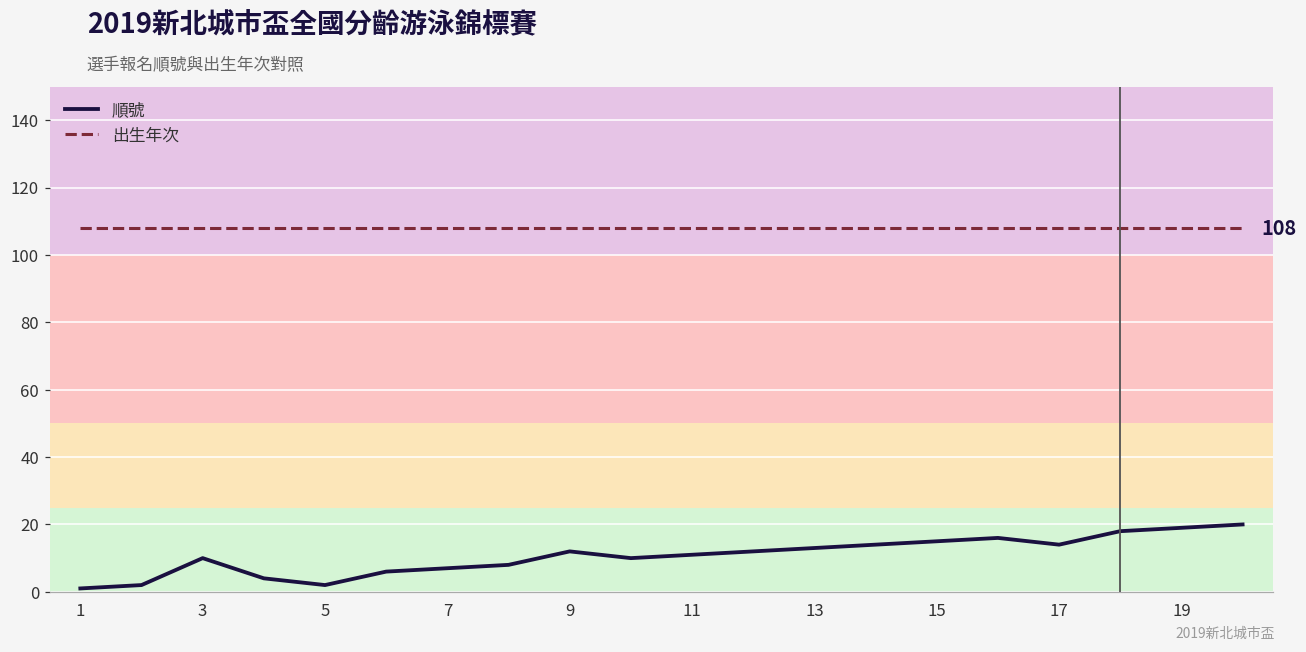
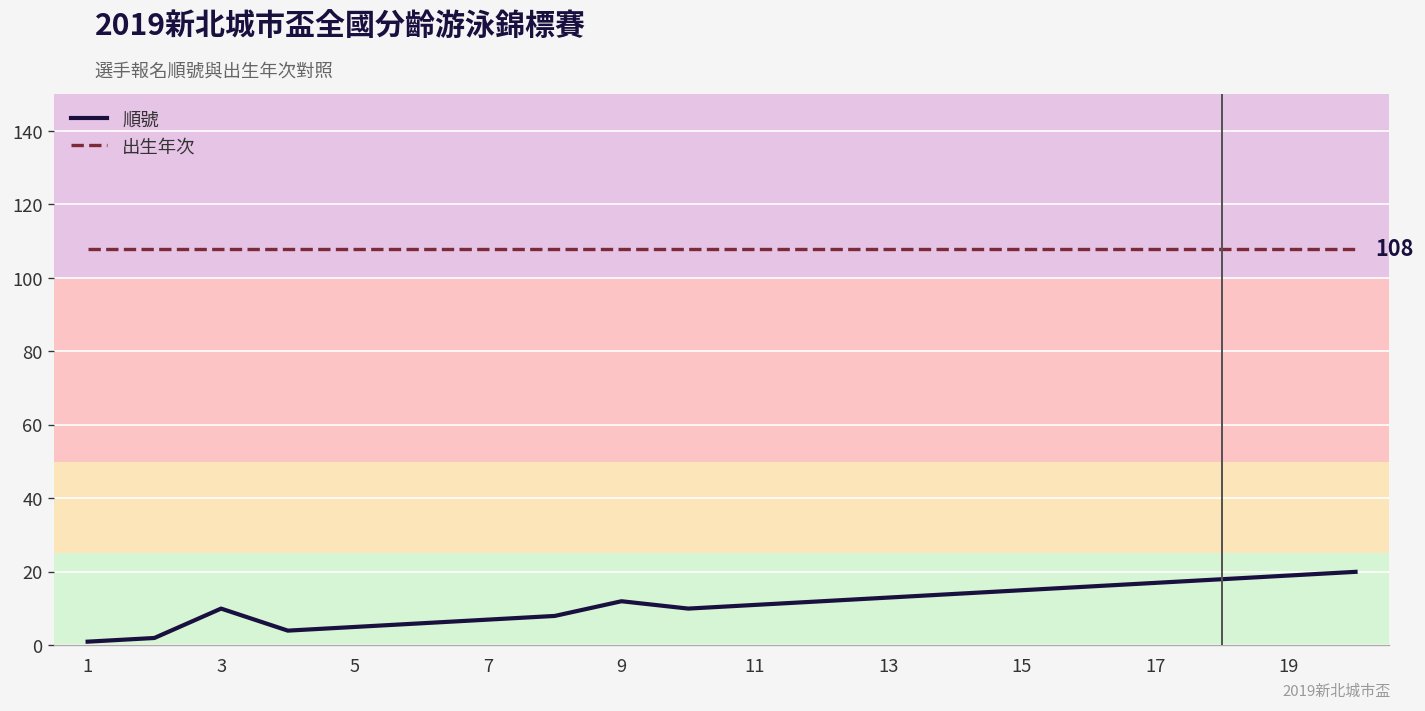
  {
    "順號": {
      "1": 1,
      "3": 10,
-     "5": 2,
+     "5": 5,
      "7": 7,
      "9": 12,
      "11": 11,
      "13": 13,
      "15": 15,
-     "17": 14,
+     "17": 17,
      "19": 19
    },
    "出生年次": {
      "1": 108,
      "3": 108,
      "5": 108,
      "7": 108,
      "9": 108,
      "11": 108,
      "13": 108,
      "15": 108,
      "17": 108,
      "19": 108
    }
  }
